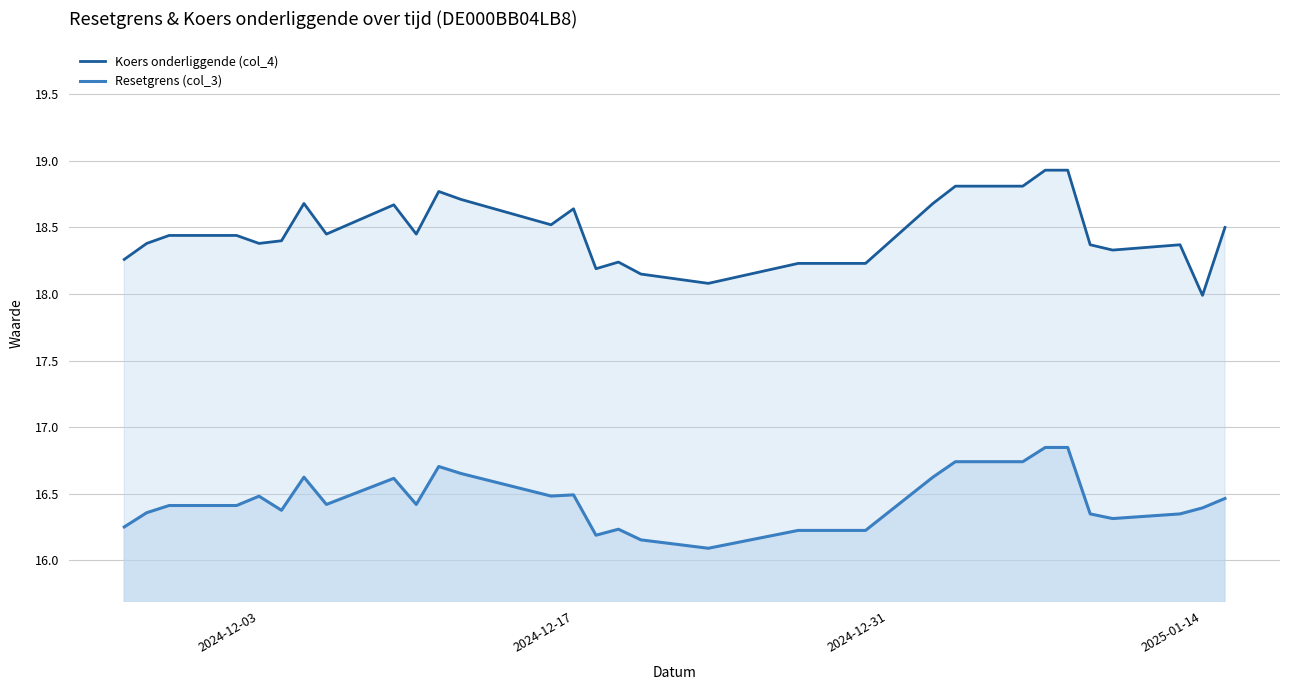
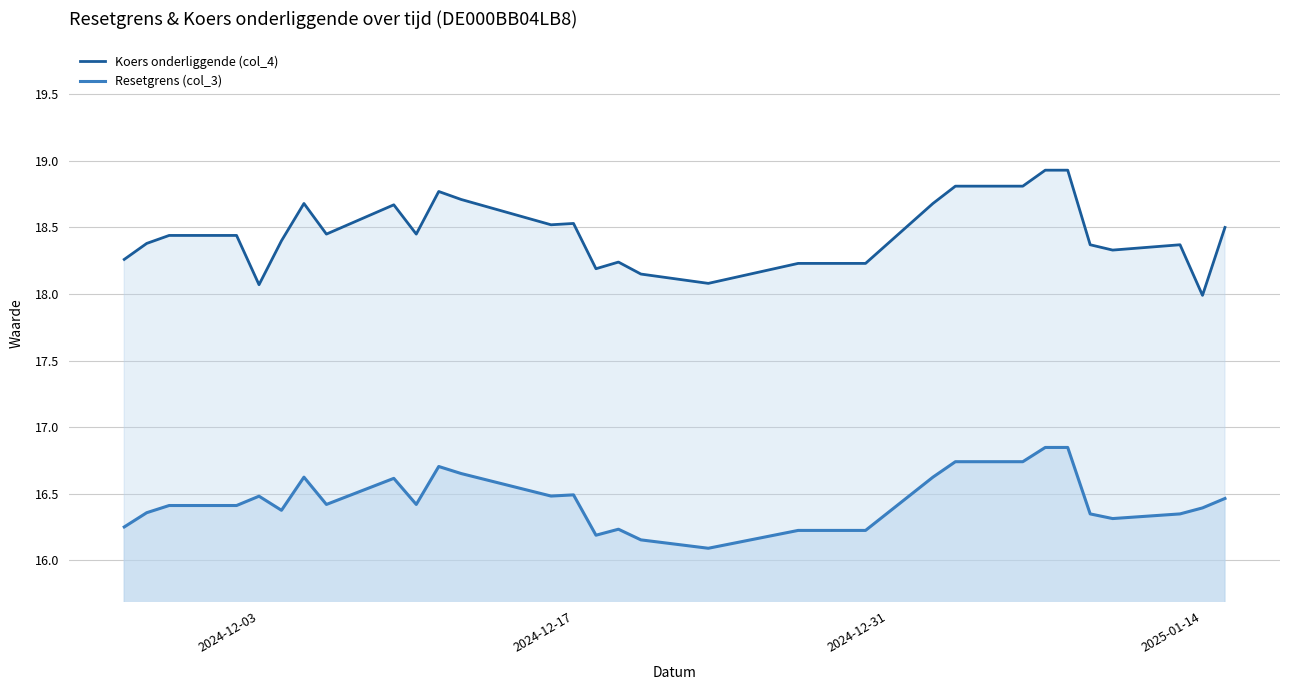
  {
    "Koers onderliggende (col_4)": {
-     "2024-12-03": 18.38,
-     "2024-12-17": 18.64,
+     "2024-12-03": 18.07,
+     "2024-12-17": 18.53,
      "2025-01-14": 17.99
    },
    "Resetgrens (col_3)": {
      "2024-12-03": 16.48,
      "2024-12-17": 16.49,
      "2025-01-14": 16.39
    }
  }
